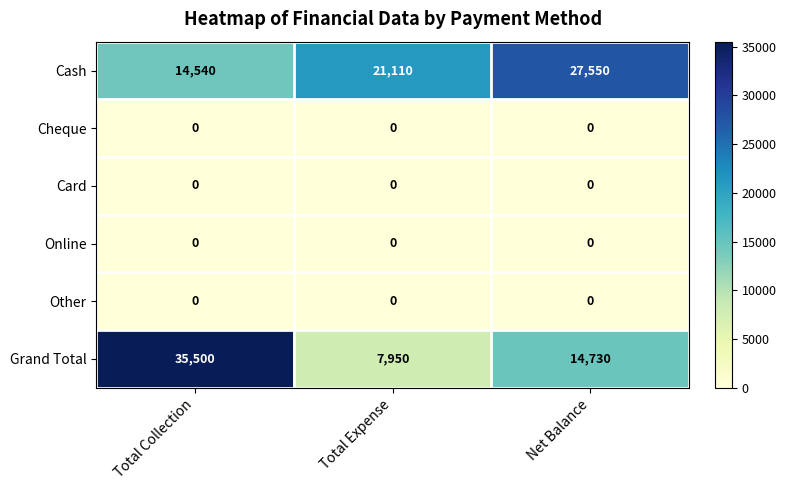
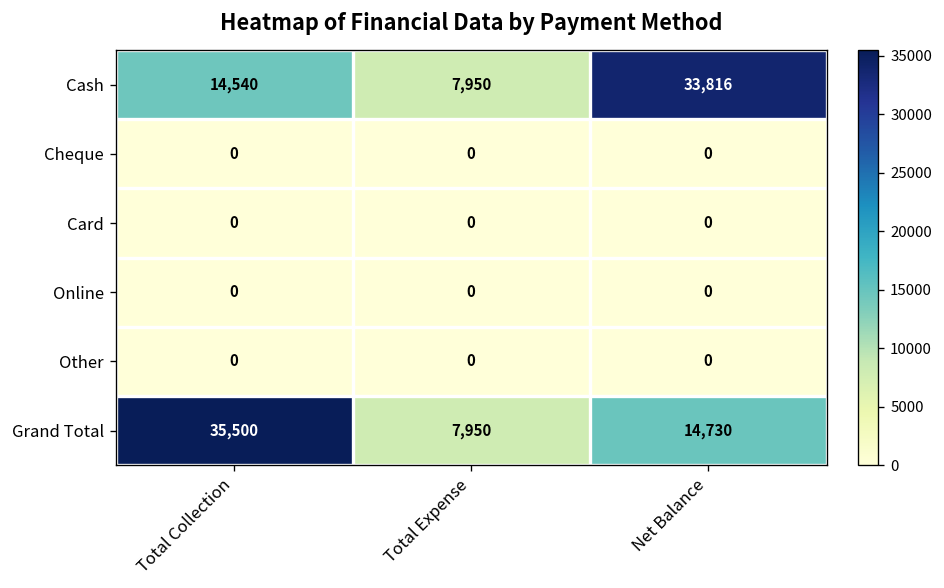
  {
    "Cash": {
      "Total Collection": "14,540",
-     "Total Expense": "21,110",
-     "Net Balance": "27,550"
+     "Total Expense": "7,950",
+     "Net Balance": "33,816"
    },
    "Cheque": {
      "Total Collection": "0",
      "Total Expense": "0",
      "Net Balance": "0"
    },
    "Card": {
      "Total Collection": "0",
      "Total Expense": "0",
      "Net Balance": "0"
    },
    "Online": {
      "Total Collection": "0",
      "Total Expense": "0",
      "Net Balance": "0"
    },
    "Other": {
      "Total Collection": "0",
      "Total Expense": "0",
      "Net Balance": "0"
    },
    "Grand Total": {
      "Total Collection": "35,500",
      "Total Expense": "7,950",
      "Net Balance": "14,730"
    }
  }
